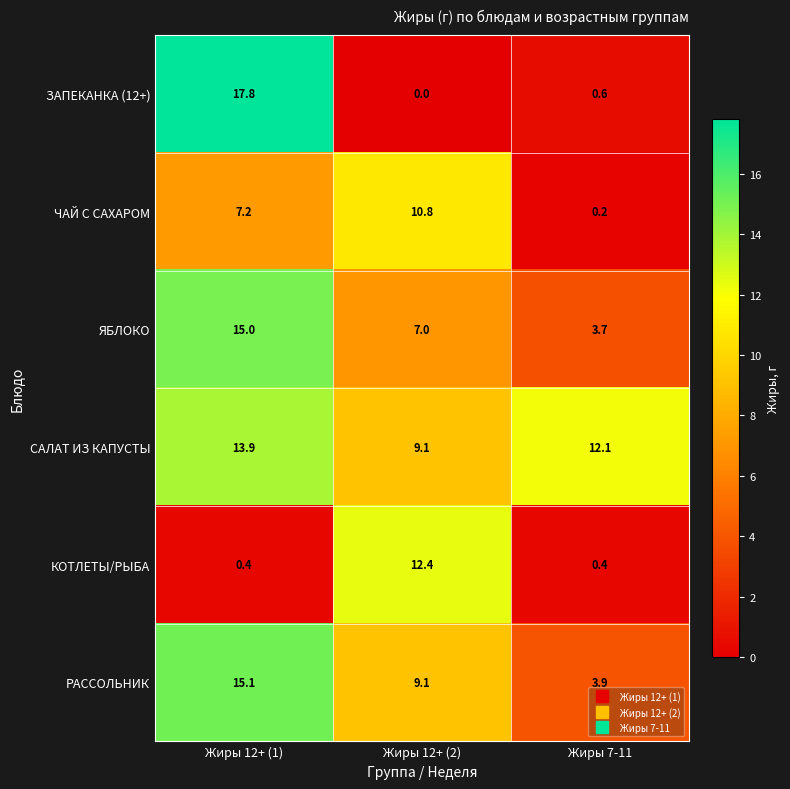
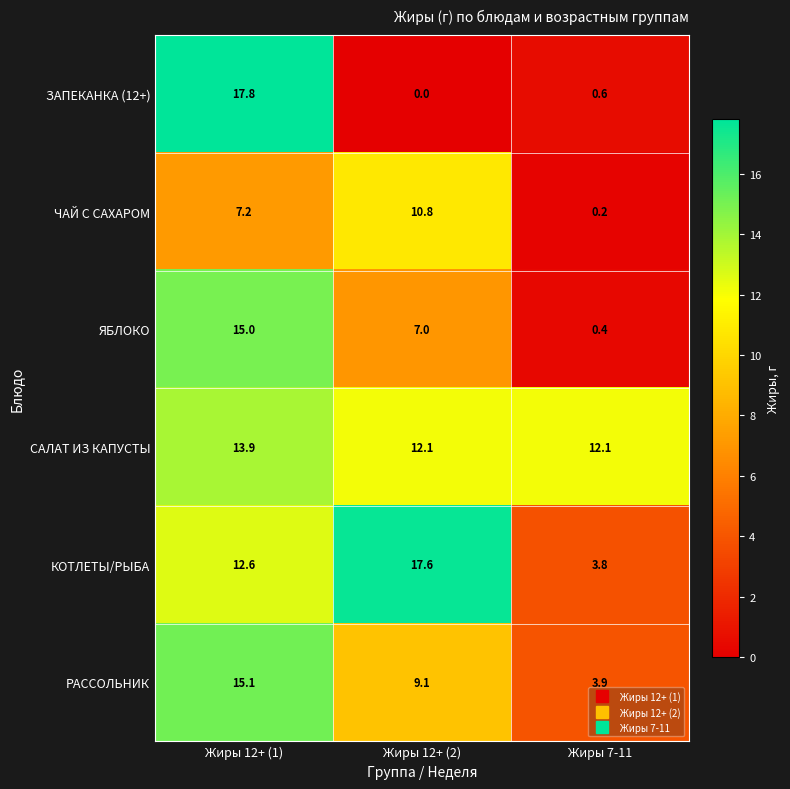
  {
    "ЗАПЕКАНКА (12+)": {
      "Жиры 12+ (1)": 17.8,
      "Жиры 12+ (2)": 0.0,
      "Жиры 7-11": 0.6
    },
    "ЧАЙ С САХАРОМ": {
      "Жиры 12+ (1)": 7.2,
      "Жиры 12+ (2)": 10.8,
      "Жиры 7-11": 0.2
    },
    "ЯБЛОКО": {
      "Жиры 12+ (1)": 15.0,
      "Жиры 12+ (2)": 7.0,
-     "Жиры 7-11": 3.7
+     "Жиры 7-11": 0.4
    },
    "САЛАТ ИЗ КАПУСТЫ": {
      "Жиры 12+ (1)": 13.9,
-     "Жиры 12+ (2)": 9.1,
+     "Жиры 12+ (2)": 12.1,
      "Жиры 7-11": 12.1
    },
    "КОТЛЕТЫ/РЫБА": {
-     "Жиры 12+ (1)": 0.4,
-     "Жиры 12+ (2)": 12.4,
-     "Жиры 7-11": 0.4
+     "Жиры 12+ (1)": 12.6,
+     "Жиры 12+ (2)": 17.6,
+     "Жиры 7-11": 3.8
    },
    "РАССОЛЬНИК": {
      "Жиры 12+ (1)": 15.1,
      "Жиры 12+ (2)": 9.1
    }
  }
